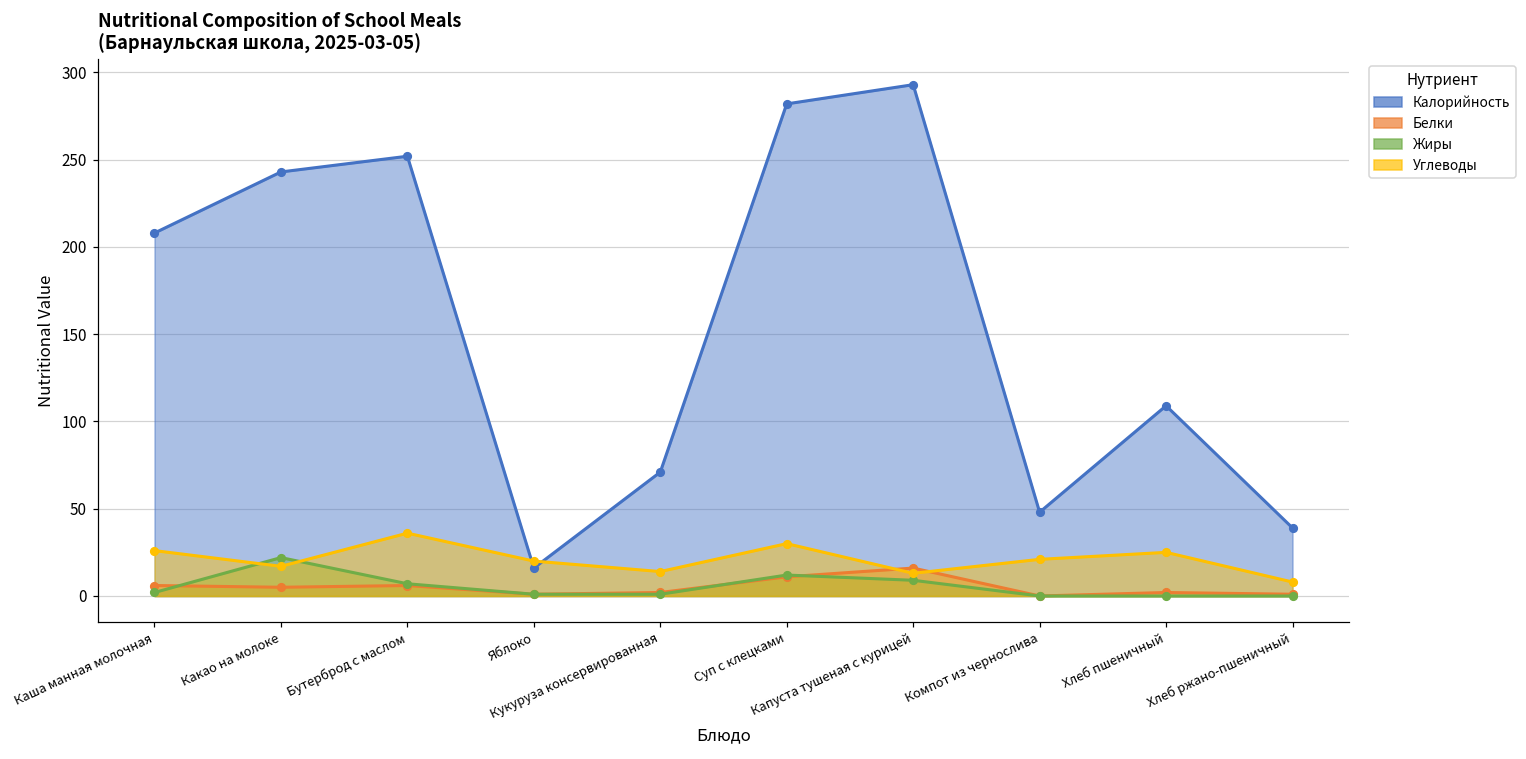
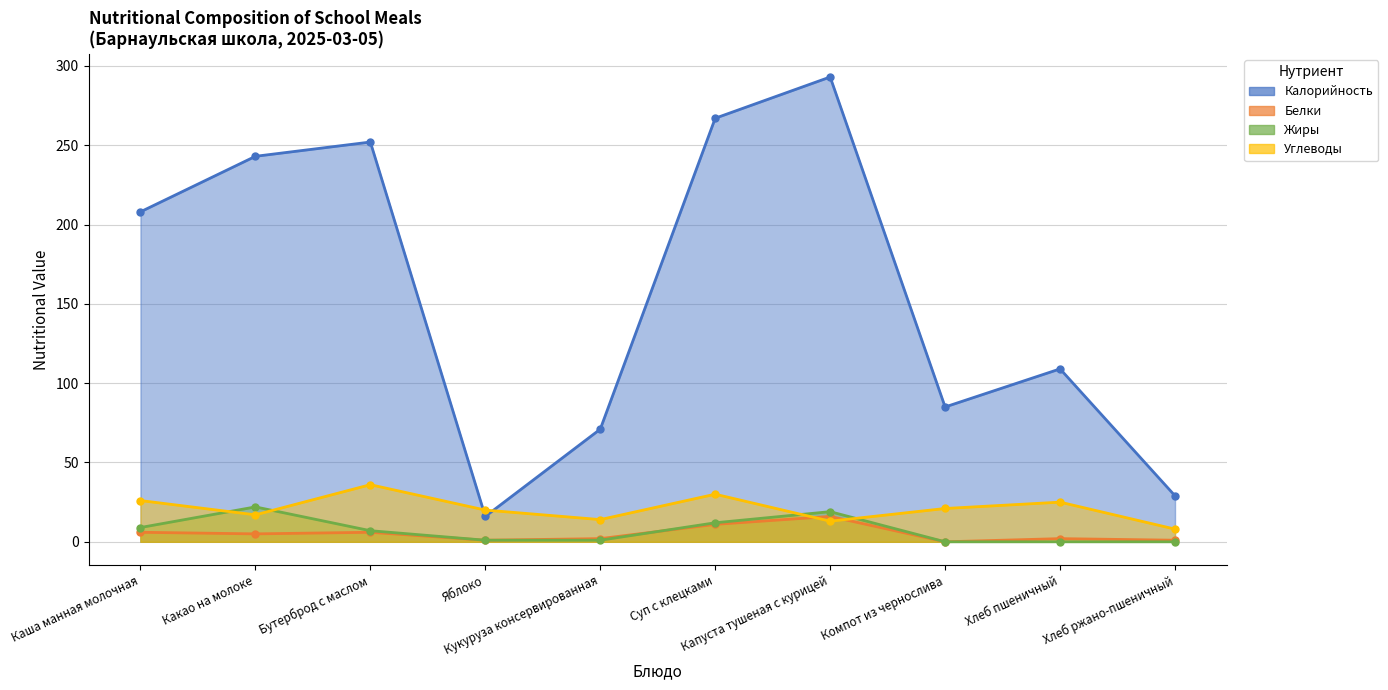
  {
    "Калорийность": {
      "Каша манная молочная": 208,
      "Какао на молоке": 243,
      "Бутерброд с маслом": 252,
      "Яблоко": 16,
      "Кукуруза консервированная": 71,
-     "Суп с клецками": 282,
+     "Суп с клецками": 267,
      "Капуста тушеная с курицей": 293,
-     "Компот из чернослива": 48,
+     "Компот из чернослива": 85,
      "Хлеб пшеничный": 109,
-     "Хлеб ржано-пшеничный": 39
+     "Хлеб ржано-пшеничный": 29
    },
    "Жиры": {
-     "Каша манная молочная": 2,
+     "Каша манная молочная": 9,
      "Какао на молоке": 22,
-     "Капуста тушеная с курицей": 9,
+     "Капуста тушеная с курицей": 19,
      "Хлеб пшеничный": 0
    }
  }
